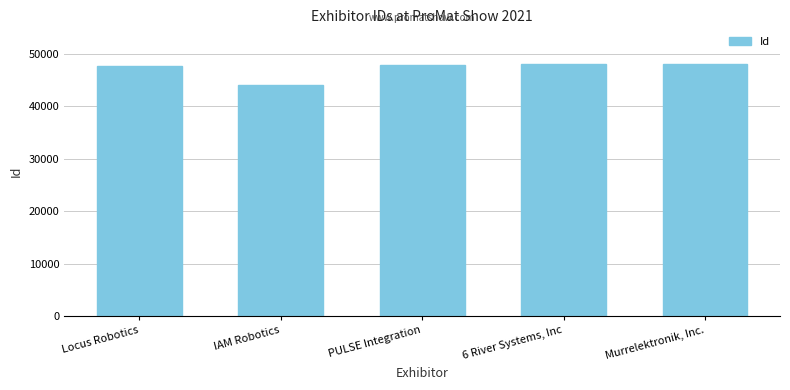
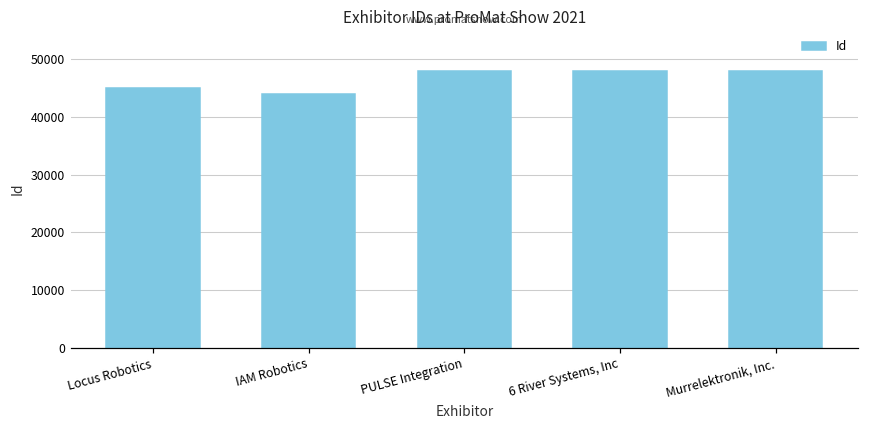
  {
-   "Locus Robotics": 48000,
+   "Locus Robotics": 45000,
    "IAM Robotics": 44000,
    "PULSE Integration": 48000,
    "6 River Systems, Inc": 48000,
    "Murrelektronik, Inc.": 48000
  }
